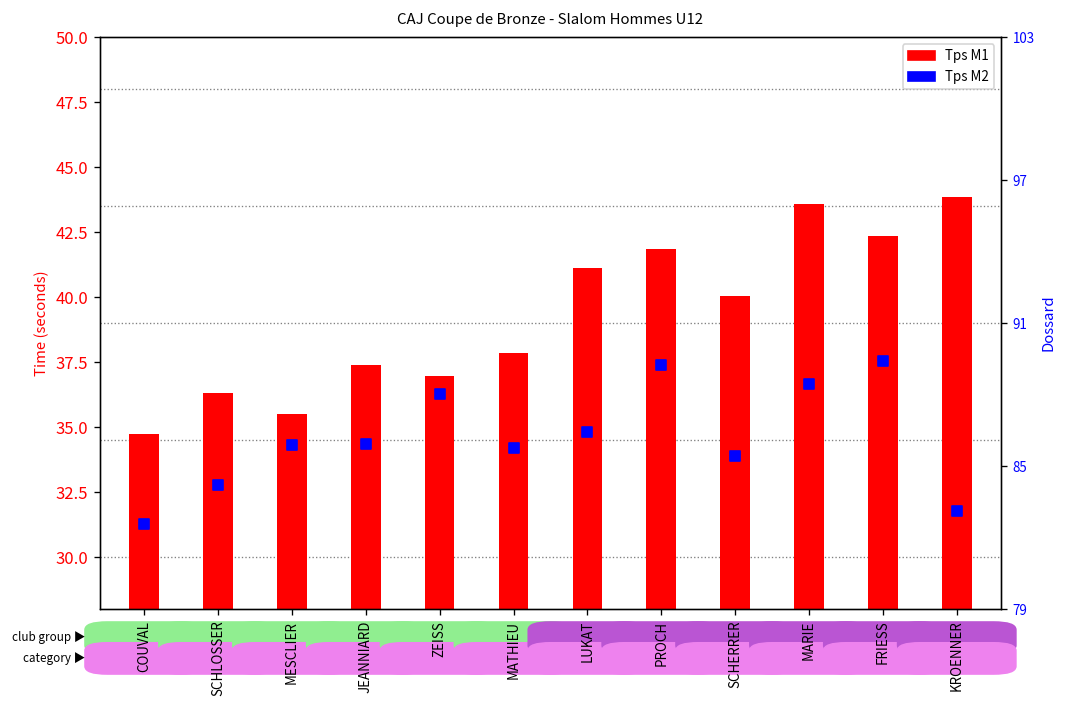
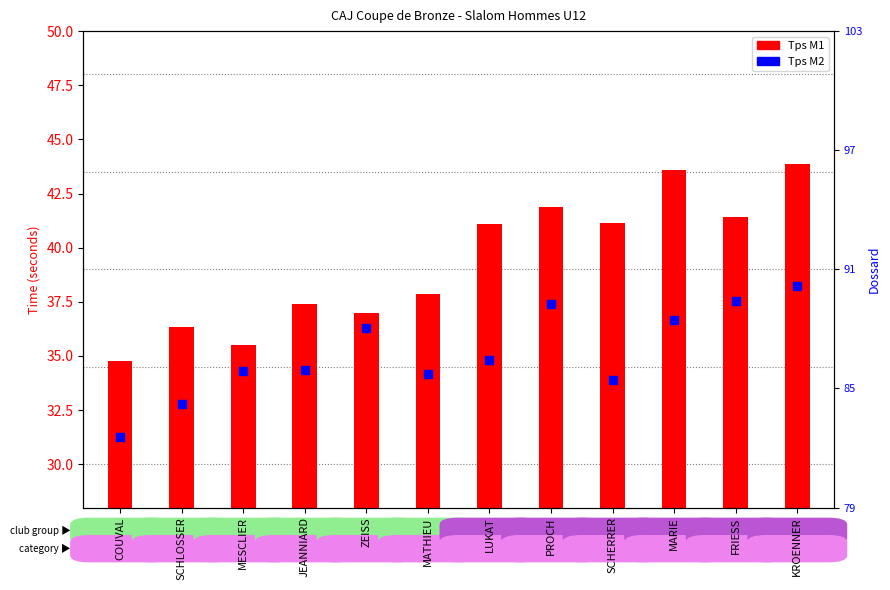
  {
    "Tps M1": {
      "COUVAL": 34.8,
      "SCHLOSSER": 36.3,
      "MESCLIER": 35.5,
      "JEANNIARD": 37.4,
      "ZEISS": 37.0,
      "MATHIEU": 37.9,
      "LUKAT": 41.1,
      "PROCH": 41.9,
-     "SCHERRER": 40.1,
+     "SCHERRER": 41.2,
      "MARIE": 43.6,
-     "FRIESS": 42.4,
+     "FRIESS": 41.4,
      "KROENNER": 43.9
    },
    "Tps M2": {
-     "KROENNER": 31.8
+     "KROENNER": 38.3
    }
  }
